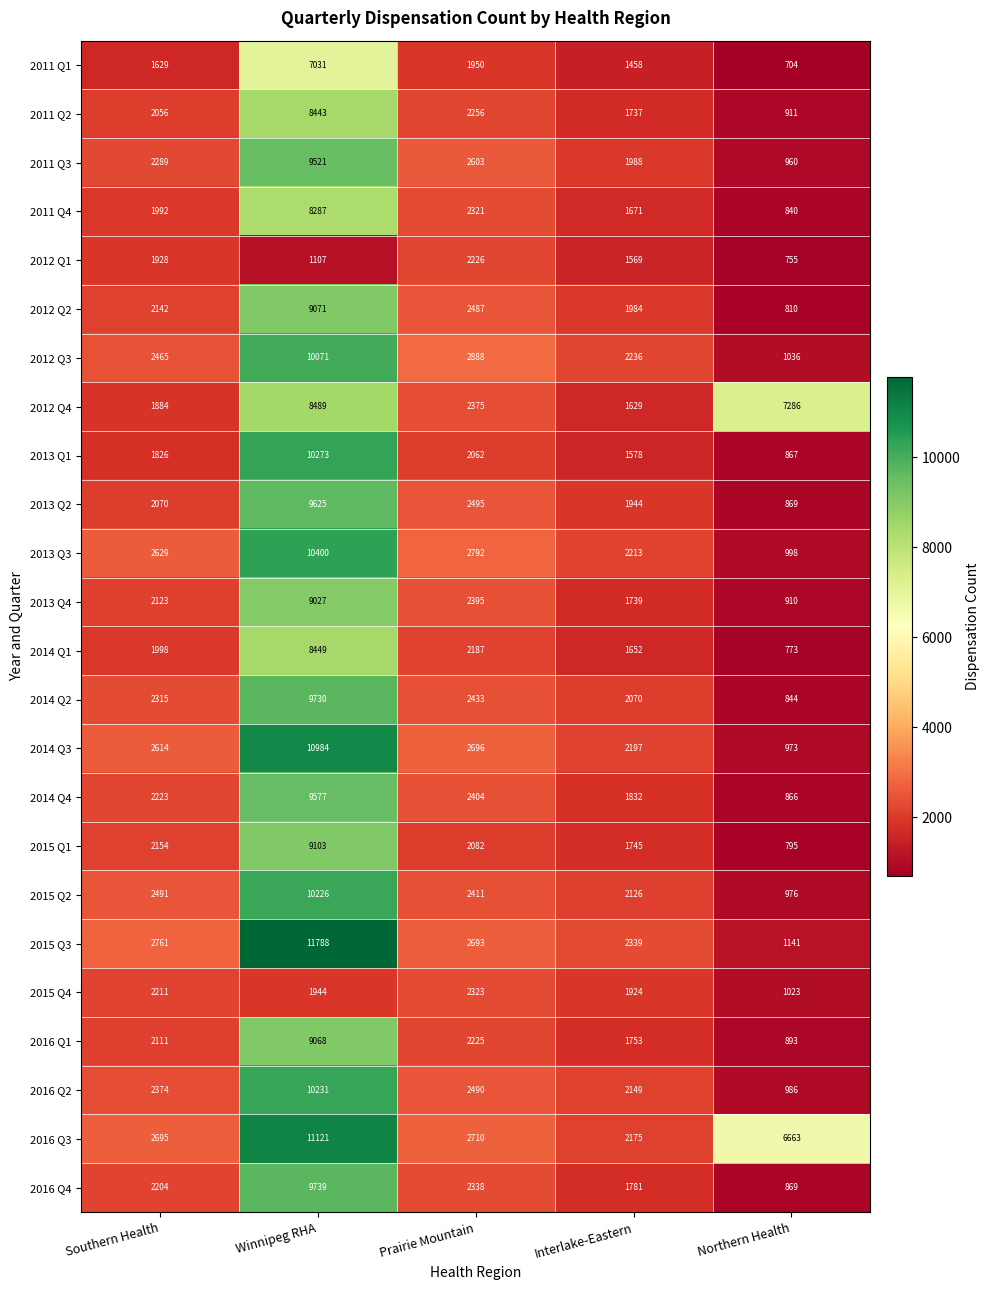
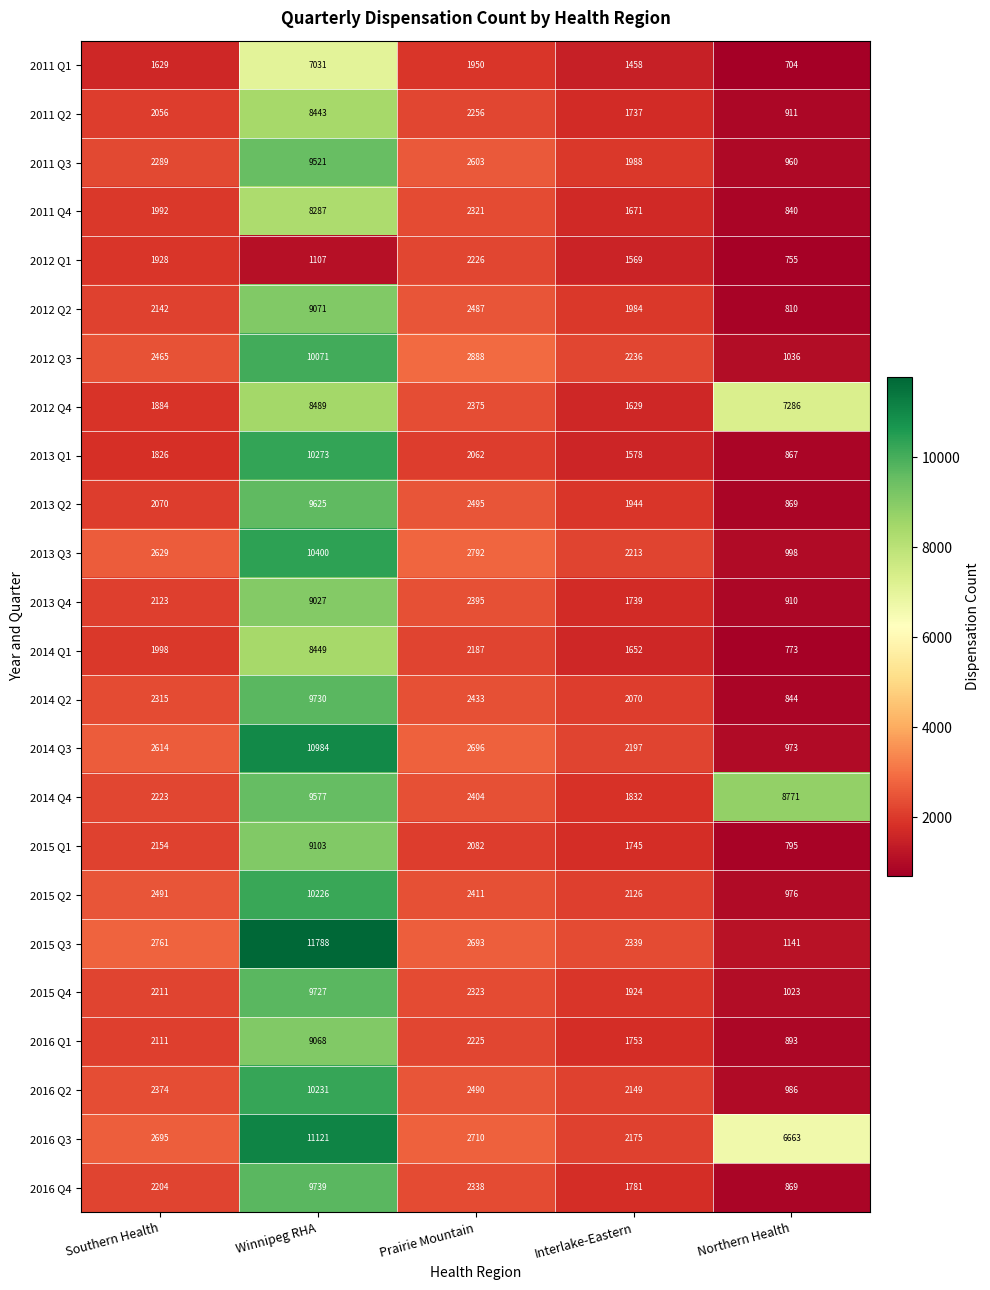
  {
    "2011 Q1": {
      "Southern Health": 1629,
      "Winnipeg RHA": 7031,
      "Prairie Mountain": 1950,
      "Interlake-Eastern": 1458,
      "Northern Health": 704
    },
    "2011 Q2": {
      "Southern Health": 2056,
      "Winnipeg RHA": 8443,
      "Prairie Mountain": 2256,
      "Interlake-Eastern": 1737,
      "Northern Health": 911
    },
    "2011 Q3": {
      "Southern Health": 2289,
      "Winnipeg RHA": 9521,
      "Prairie Mountain": 2603,
      "Interlake-Eastern": 1988,
      "Northern Health": 960
    },
    "2011 Q4": {
      "Southern Health": 1992,
      "Winnipeg RHA": 8287,
      "Prairie Mountain": 2321,
      "Interlake-Eastern": 1671,
      "Northern Health": 840
    },
    "2012 Q1": {
      "Southern Health": 1928,
      "Winnipeg RHA": 1107,
      "Prairie Mountain": 2226,
      "Interlake-Eastern": 1569,
      "Northern Health": 755
    },
    "2012 Q2": {
      "Southern Health": 2142,
      "Winnipeg RHA": 9071,
      "Prairie Mountain": 2487,
      "Interlake-Eastern": 1984,
      "Northern Health": 810
    },
    "2012 Q3": {
      "Southern Health": 2465,
      "Winnipeg RHA": 10071,
      "Prairie Mountain": 2888,
      "Interlake-Eastern": 2236,
      "Northern Health": 1036
    },
    "2012 Q4": {
      "Southern Health": 1884,
      "Winnipeg RHA": 8489,
      "Prairie Mountain": 2375,
      "Interlake-Eastern": 1629,
      "Northern Health": 7286
    },
    "2013 Q1": {
      "Southern Health": 1826,
      "Winnipeg RHA": 10273,
      "Prairie Mountain": 2062,
      "Interlake-Eastern": 1578,
      "Northern Health": 867
    },
    "2013 Q2": {
      "Southern Health": 2070,
      "Winnipeg RHA": 9625,
      "Prairie Mountain": 2495,
      "Interlake-Eastern": 1944,
      "Northern Health": 869
    },
    "2013 Q3": {
      "Southern Health": 2629,
      "Winnipeg RHA": 10400,
      "Prairie Mountain": 2792,
      "Interlake-Eastern": 2213,
      "Northern Health": 998
    },
    "2013 Q4": {
      "Southern Health": 2123,
      "Winnipeg RHA": 9027,
      "Prairie Mountain": 2395,
      "Interlake-Eastern": 1739,
      "Northern Health": 910
    },
    "2014 Q1": {
      "Southern Health": 1998,
      "Winnipeg RHA": 8449,
      "Prairie Mountain": 2187,
      "Interlake-Eastern": 1652,
      "Northern Health": 773
    },
    "2014 Q2": {
      "Southern Health": 2315,
      "Winnipeg RHA": 9730,
      "Prairie Mountain": 2433,
      "Interlake-Eastern": 2070,
      "Northern Health": 844
    },
    "2014 Q3": {
      "Southern Health": 2614,
      "Winnipeg RHA": 10984,
      "Prairie Mountain": 2696,
      "Interlake-Eastern": 2197,
      "Northern Health": 973
    },
    "2014 Q4": {
      "Southern Health": 2223,
      "Winnipeg RHA": 9577,
      "Prairie Mountain": 2404,
      "Interlake-Eastern": 1832,
-     "Northern Health": 866
+     "Northern Health": 8771
    },
    "2015 Q1": {
      "Southern Health": 2154,
      "Winnipeg RHA": 9103,
      "Prairie Mountain": 2082,
      "Interlake-Eastern": 1745,
      "Northern Health": 795
    },
    "2015 Q2": {
      "Southern Health": 2491,
      "Winnipeg RHA": 10226,
      "Prairie Mountain": 2411,
      "Interlake-Eastern": 2126,
      "Northern Health": 976
    },
    "2015 Q3": {
      "Southern Health": 2761,
      "Winnipeg RHA": 11788,
      "Prairie Mountain": 2693,
      "Interlake-Eastern": 2339,
      "Northern Health": 1141
    },
    "2015 Q4": {
      "Southern Health": 2211,
-     "Winnipeg RHA": 1944,
+     "Winnipeg RHA": 9727,
      "Prairie Mountain": 2323,
      "Interlake-Eastern": 1924,
      "Northern Health": 1023
    },
    "2016 Q1": {
      "Southern Health": 2111,
      "Winnipeg RHA": 9068,
      "Prairie Mountain": 2225,
      "Interlake-Eastern": 1753,
      "Northern Health": 893
    },
    "2016 Q2": {
      "Southern Health": 2374,
      "Winnipeg RHA": 10231,
      "Prairie Mountain": 2490,
      "Interlake-Eastern": 2149,
      "Northern Health": 986
    },
    "2016 Q3": {
      "Southern Health": 2695,
      "Winnipeg RHA": 11121,
      "Prairie Mountain": 2710,
      "Interlake-Eastern": 2175,
      "Northern Health": 6663
    },
    "2016 Q4": {
      "Southern Health": 2204,
      "Winnipeg RHA": 9739,
      "Prairie Mountain": 2338,
      "Interlake-Eastern": 1781,
      "Northern Health": 869
    }
  }
